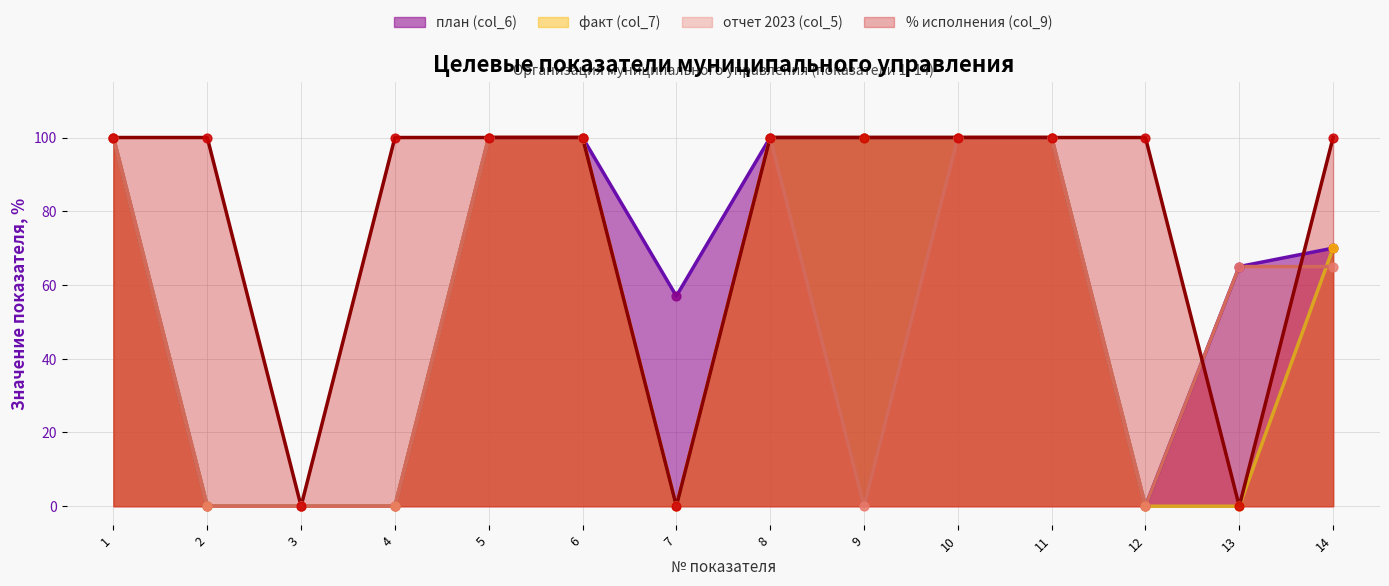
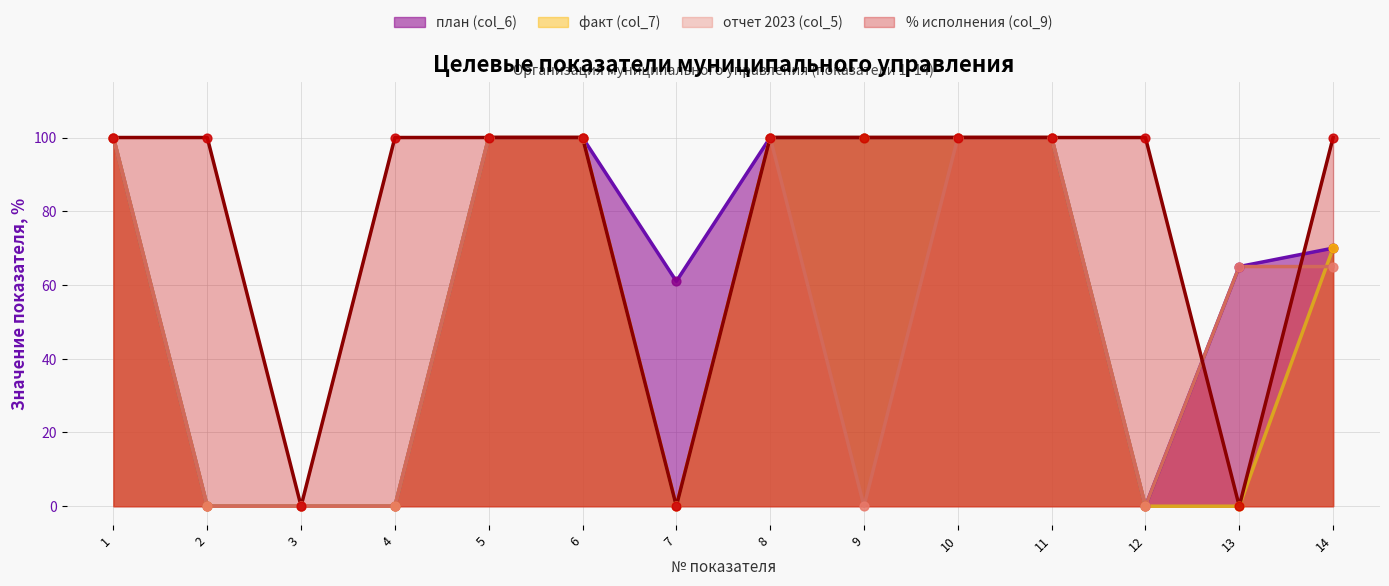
  {
    "план (col_6)": {
-     "7": 57
+     "7": 61
    }
  }
